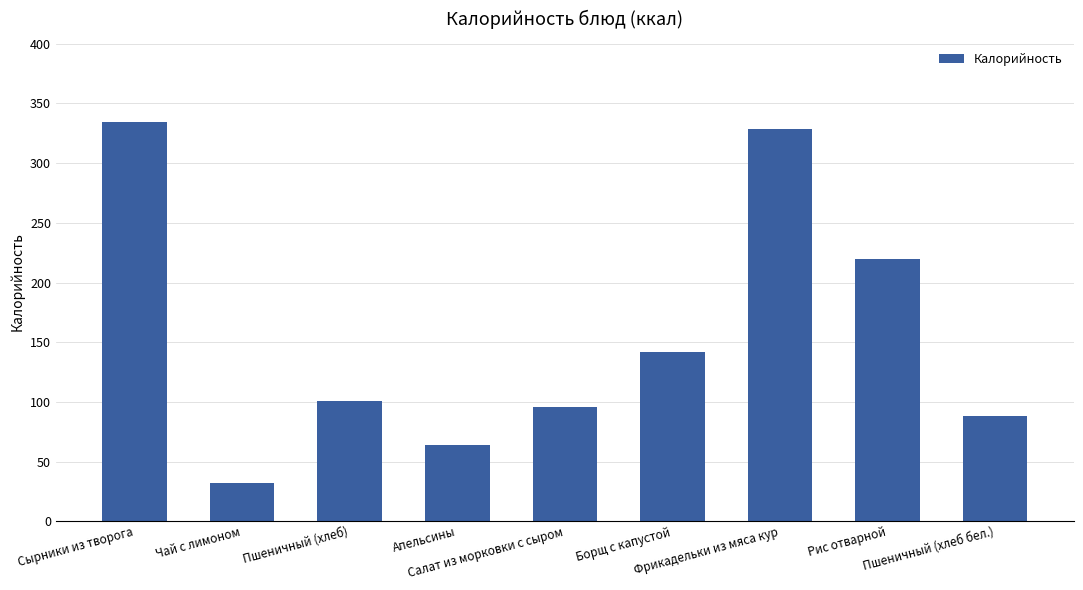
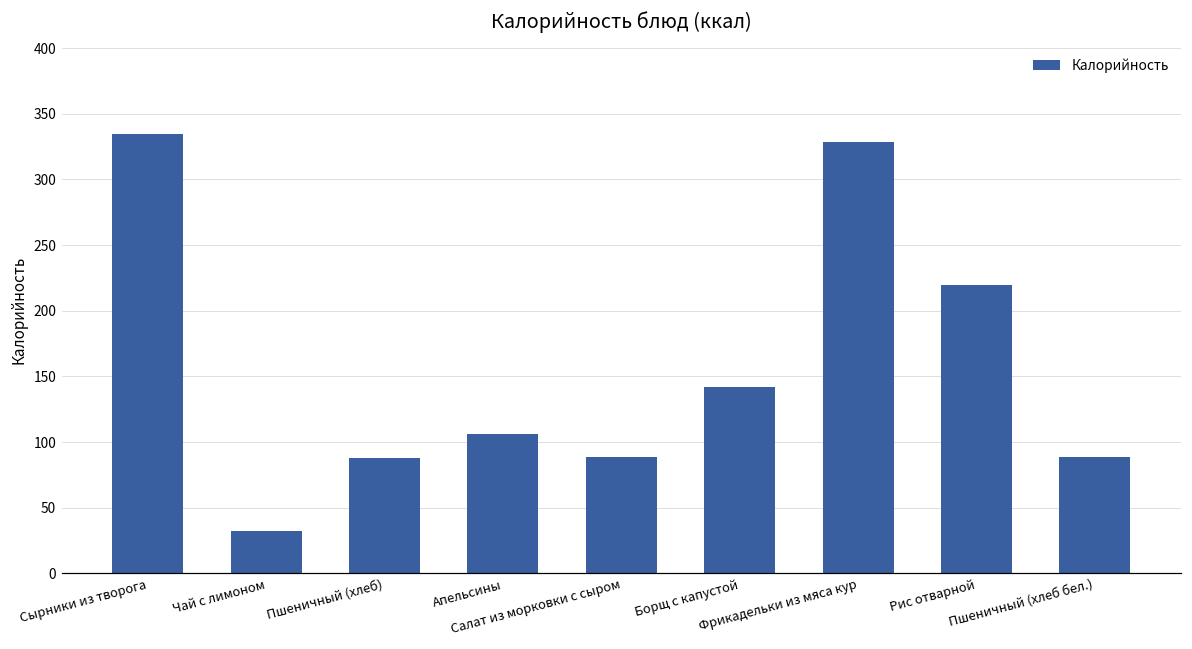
  {
    "Сырники из творога": 335,
    "Чай с лимоном": 32,
-   "Пшеничный (хлеб)": 101,
-   "Апельсины": 64,
-   "Салат из морковки с сыром": 96,
+   "Пшеничный (хлеб)": 88,
+   "Апельсины": 106,
+   "Салат из морковки с сыром": 88,
    "Борщ с капустой": 142,
    "Фрикадельки из мяса кур": 329,
    "Рис отварной": 220,
    "Пшеничный (хлеб бел.)": 88
  }
